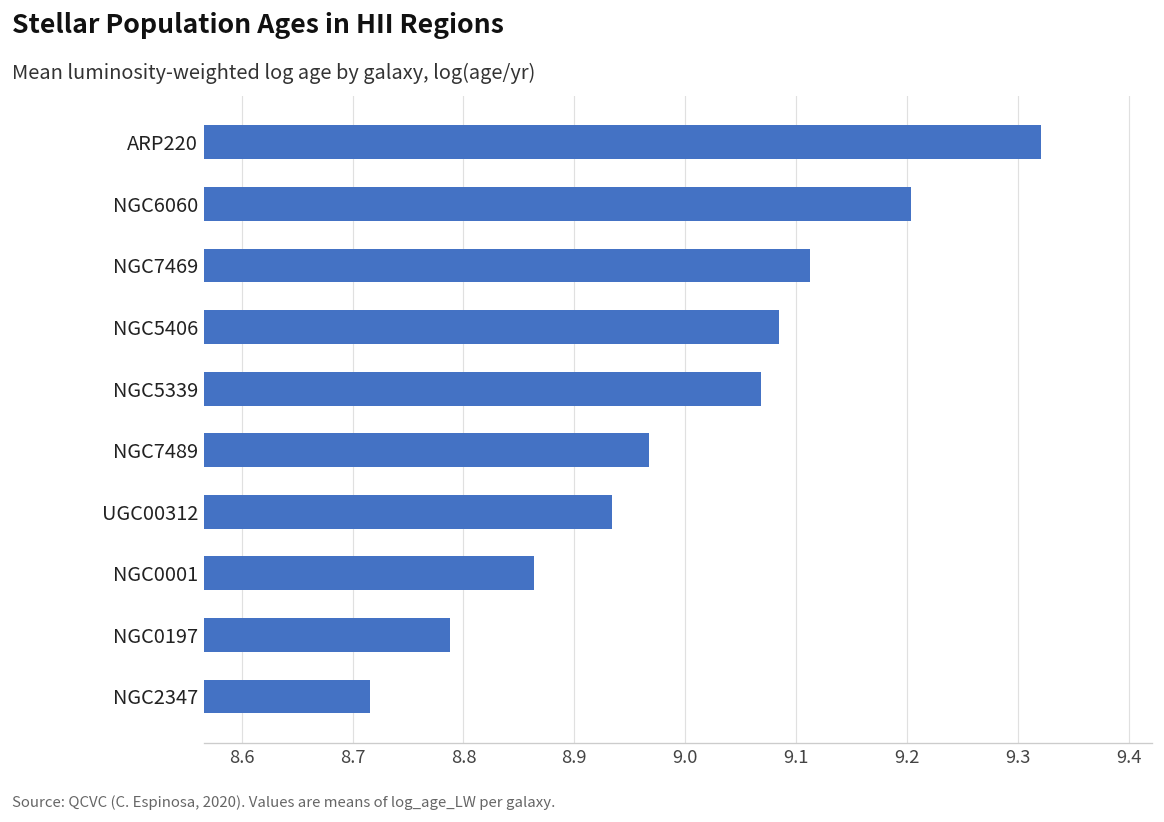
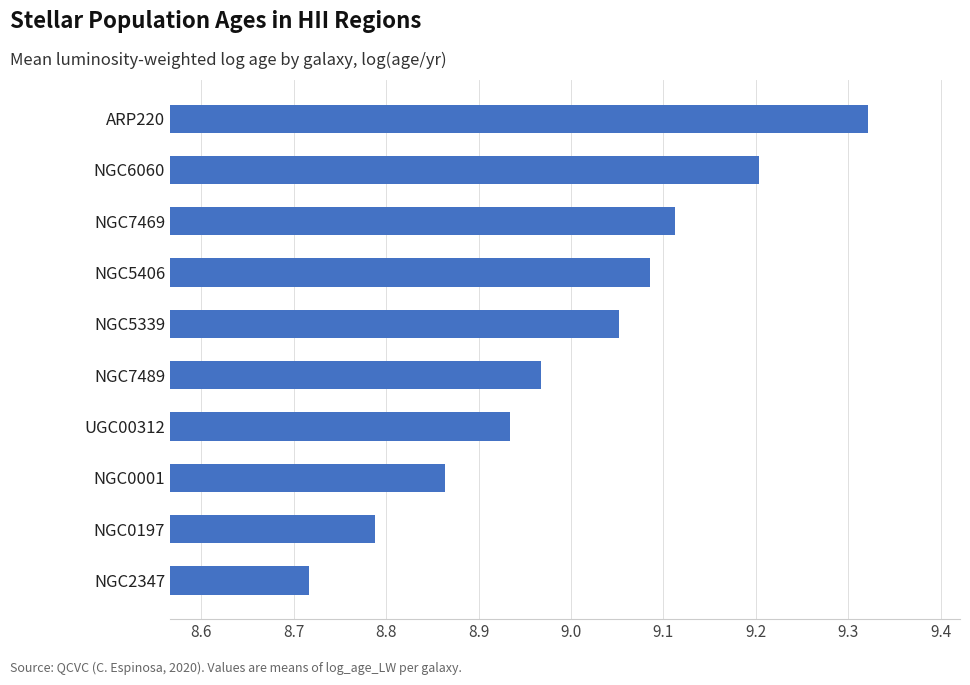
  {
    "ARP220": 9.32,
    "NGC6060": 9.20,
    "NGC7469": 9.11,
    "NGC5406": 9.09,
-   "NGC5339": 9.07,
+   "NGC5339": 9.05,
    "NGC7489": 8.97,
    "UGC00312": 8.93,
    "NGC0001": 8.86,
    "NGC0197": 8.79,
    "NGC2347": 8.72
  }
